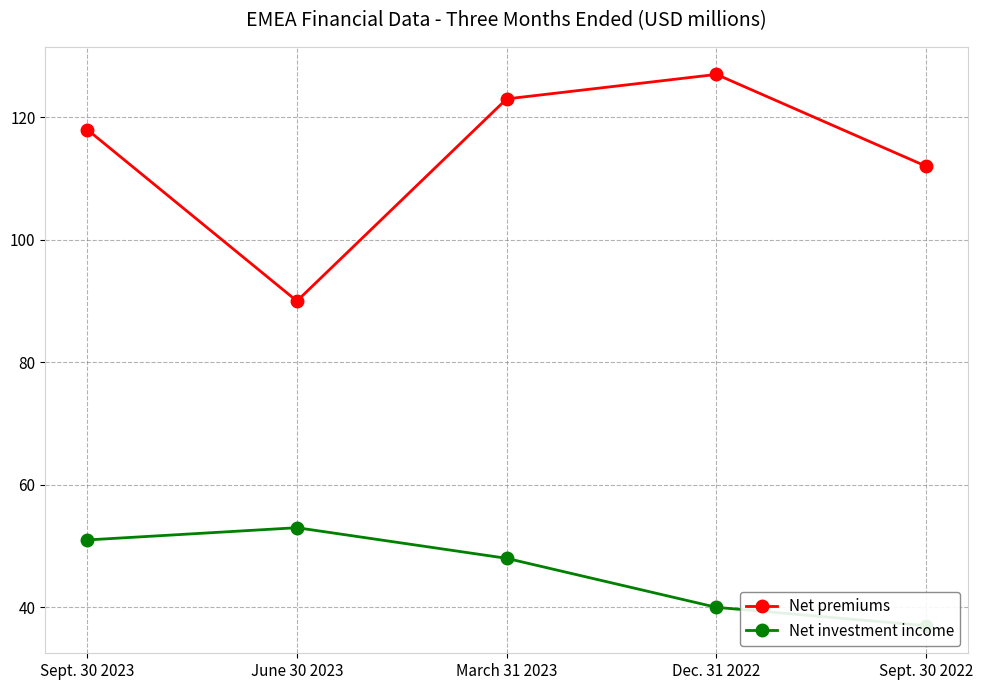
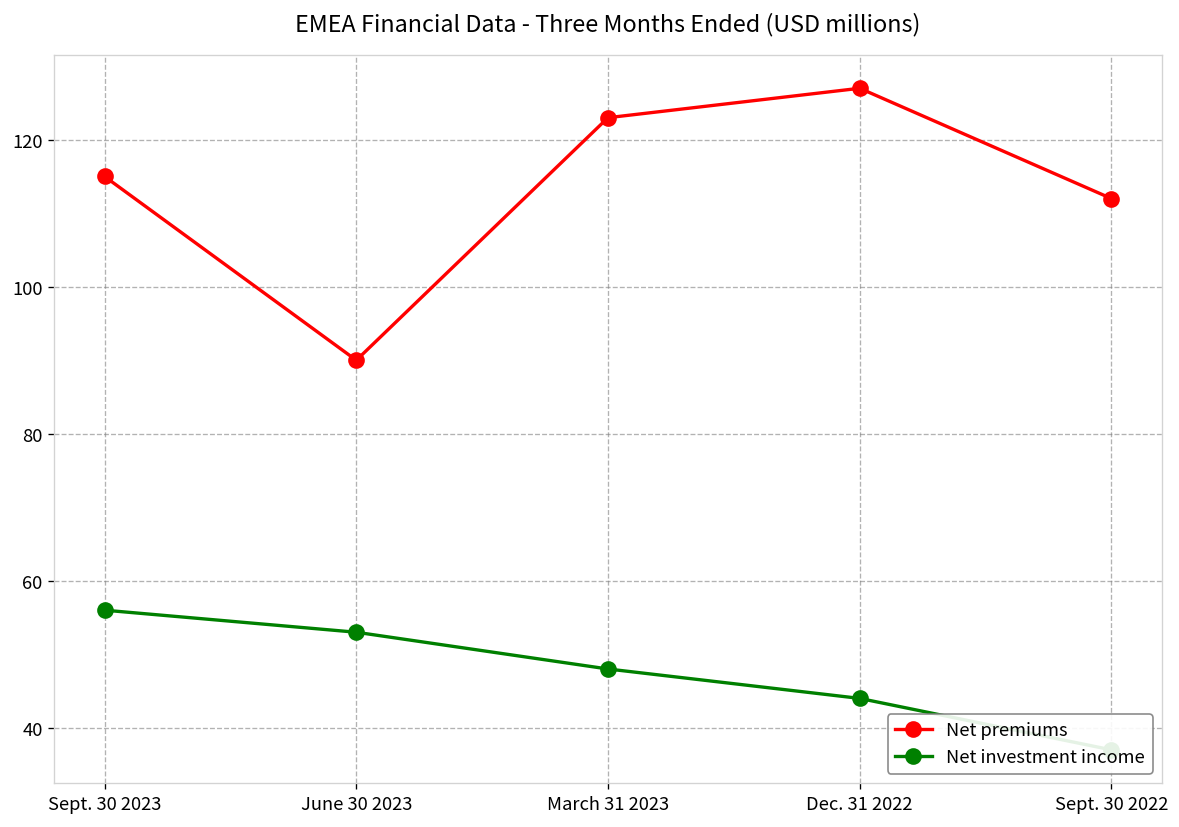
  {
    "Net premiums": {
-     "Sept. 30 2023": 118,
+     "Sept. 30 2023": 115,
      "June 30 2023": 90,
      "March 31 2023": 123,
      "Dec. 31 2022": 127,
      "Sept. 30 2022": 112
    },
    "Net investment income": {
-     "Sept. 30 2023": 51,
+     "Sept. 30 2023": 56,
      "June 30 2023": 53,
      "March 31 2023": 48,
-     "Dec. 31 2022": 40
+     "Dec. 31 2022": 44
    }
  }
